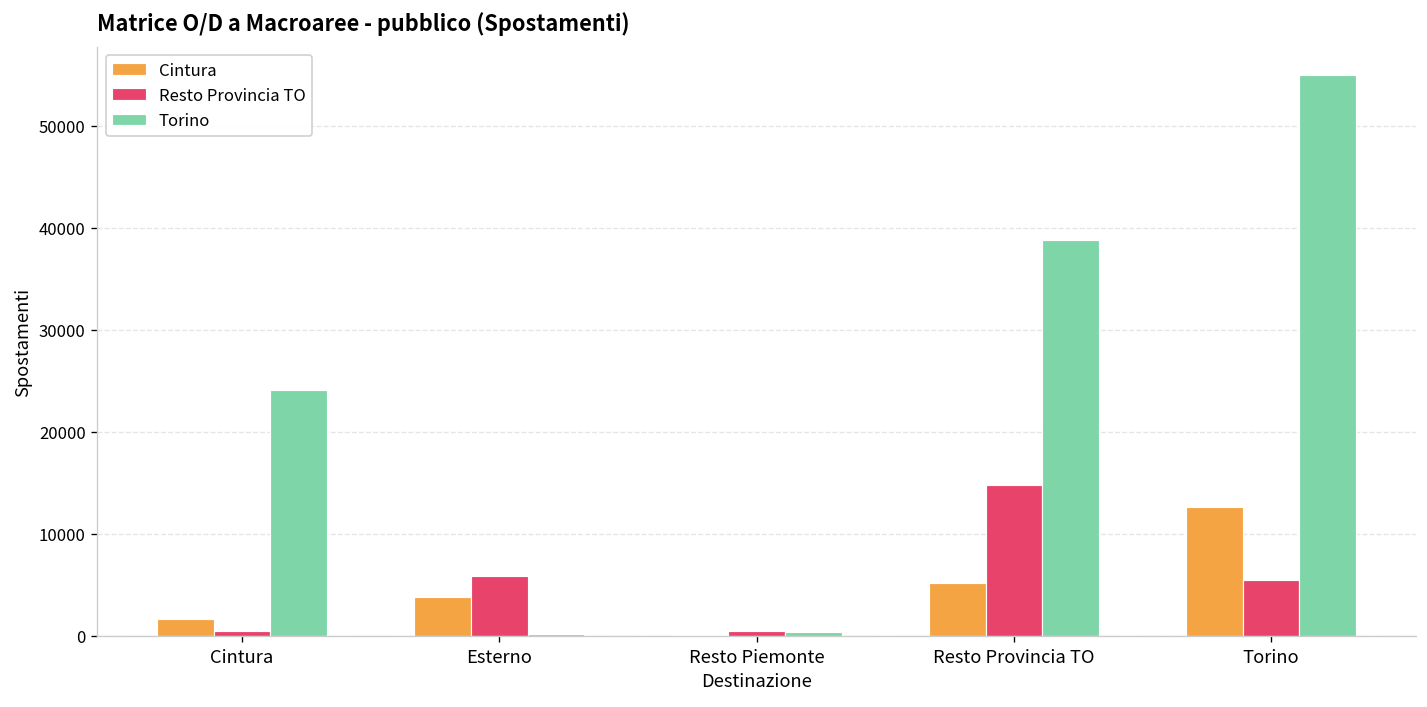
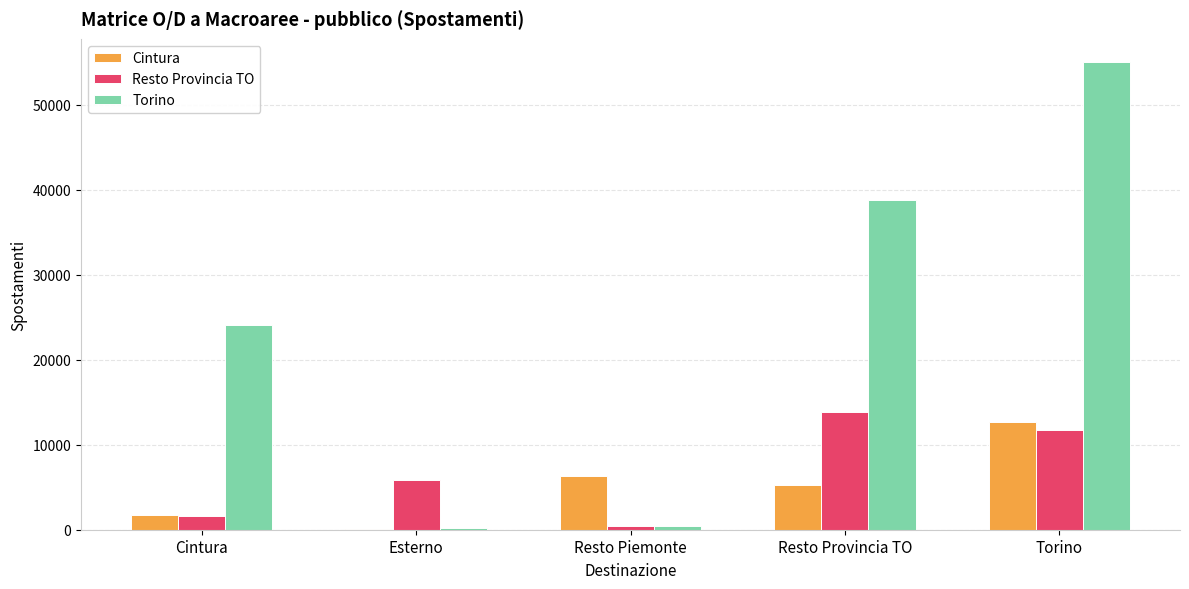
  {
    "Cintura": {
      "Cintura": 2000,
-     "Esterno": 4000,
-     "Resto Piemonte": 0,
+     "Esterno": 0,
+     "Resto Piemonte": 6000,
      "Resto Provincia TO": 5000,
      "Torino": 13000
    },
    "Resto Provincia TO": {
-     "Cintura": 0,
+     "Cintura": 2000,
      "Esterno": 6000,
      "Resto Piemonte": 0,
-     "Resto Provincia TO": 15000,
-     "Torino": 6000
+     "Resto Provincia TO": 14000,
+     "Torino": 12000
    },
    "Torino": {
      "Cintura": 24000,
      "Resto Piemonte": 0,
      "Resto Provincia TO": 39000,
      "Torino": 55000
    }
  }
